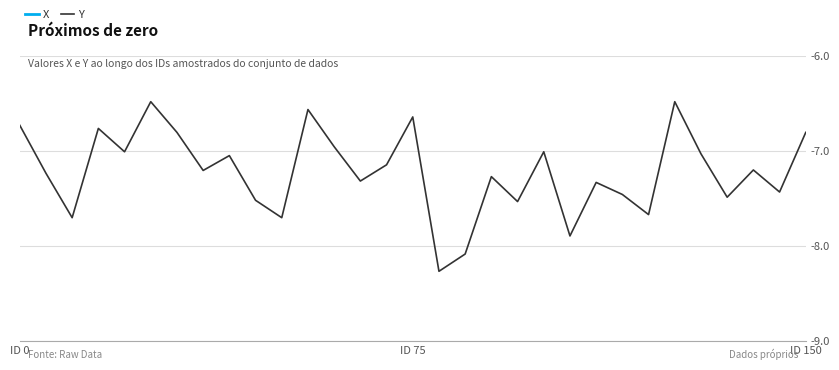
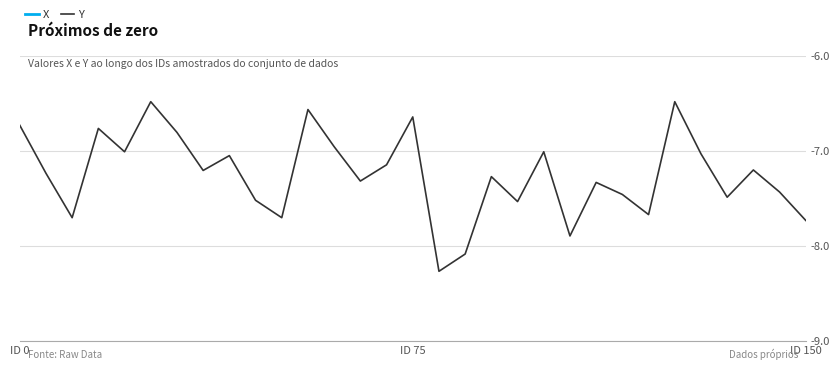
  {
    "Y": {
      "ID 0": -6.7,
      "ID 75": -6.6,
-     "ID 150": -6.8
+     "ID 150": -7.7
    }
  }
